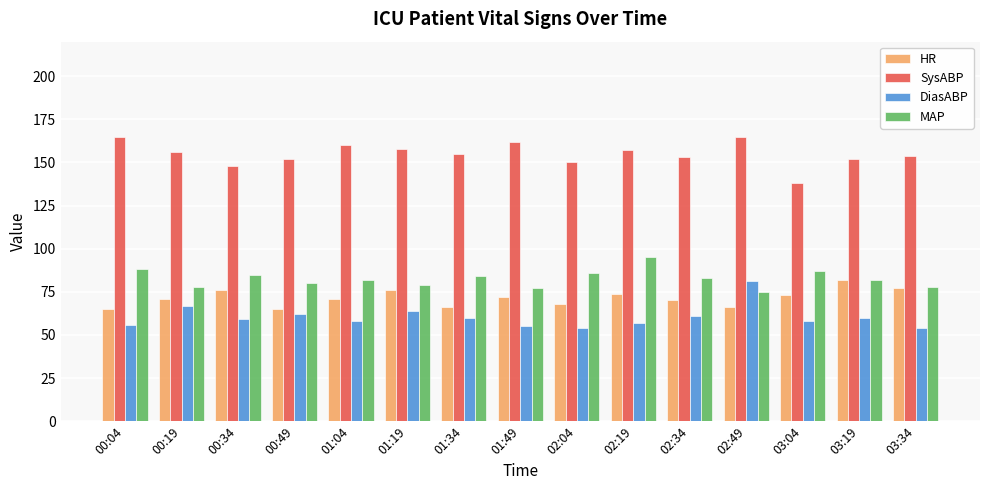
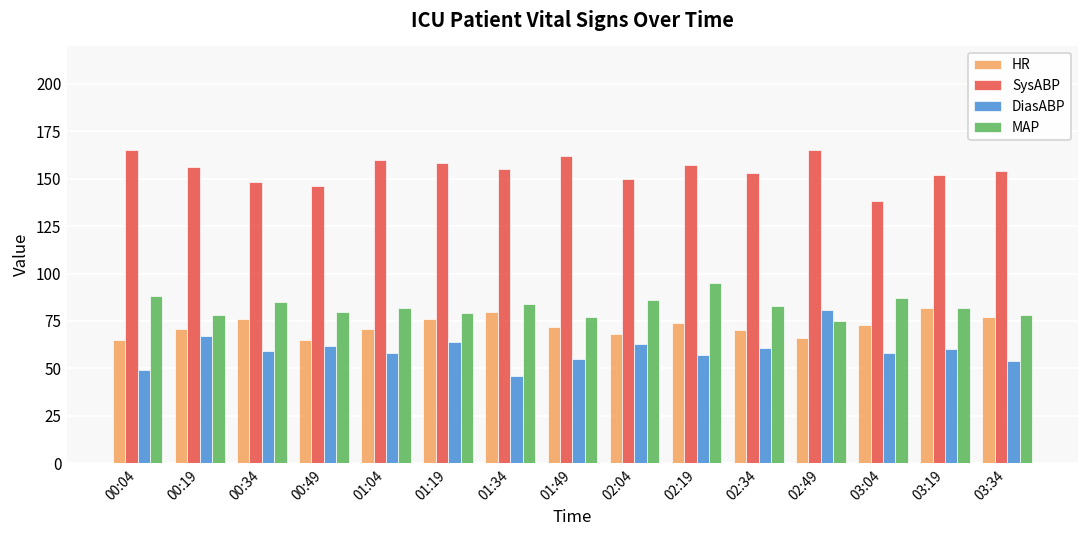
  {
    "HR": {
      "00:04": 65,
      "00:19": 71,
      "00:34": 76,
      "00:49": 65,
      "01:04": 71,
      "01:19": 76,
-     "01:34": 66,
+     "01:34": 80,
      "01:49": 72,
      "02:04": 68,
      "02:19": 74,
      "02:34": 70,
      "02:49": 66,
      "03:04": 73,
      "03:19": 82,
      "03:34": 77
    },
    "SysABP": {
      "00:04": 165,
      "00:19": 156,
      "00:34": 148,
-     "00:49": 152,
+     "00:49": 146,
      "01:04": 160,
      "01:19": 158,
      "01:34": 155,
      "01:49": 162,
      "02:04": 150,
      "02:19": 157,
      "02:34": 153,
      "02:49": 165,
      "03:04": 138,
      "03:19": 152,
      "03:34": 154
    },
    "DiasABP": {
-     "00:04": 56,
+     "00:04": 49,
      "00:19": 67,
      "00:34": 59,
      "00:49": 62,
      "01:04": 58,
      "01:19": 64,
-     "01:34": 60,
+     "01:34": 46,
      "01:49": 55,
-     "02:04": 54,
+     "02:04": 63,
      "02:19": 57,
      "02:34": 61,
      "02:49": 81,
      "03:04": 58,
      "03:19": 60,
      "03:34": 54
    },
    "MAP": {
      "00:04": 88,
      "00:19": 78,
      "00:34": 85,
      "00:49": 80,
      "01:04": 82,
      "01:19": 79,
      "01:34": 84,
      "01:49": 77,
      "02:04": 86,
      "02:19": 95,
      "02:34": 83,
      "02:49": 75,
      "03:04": 87,
      "03:19": 82,
      "03:34": 78
    }
  }
